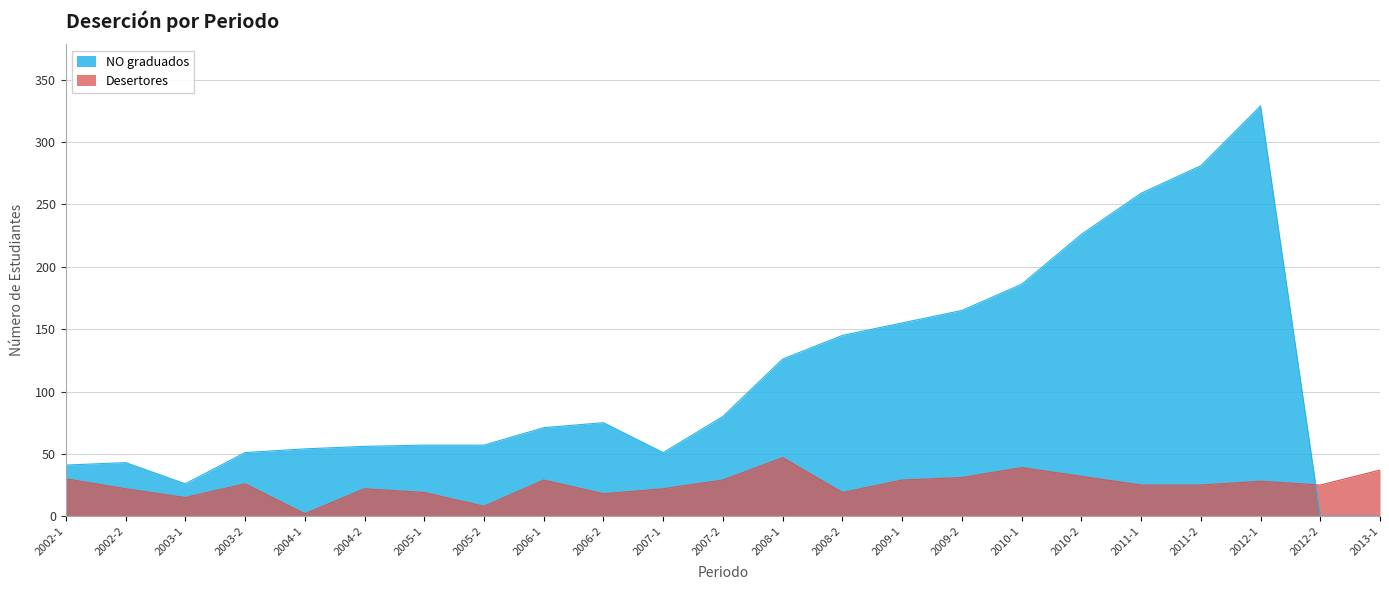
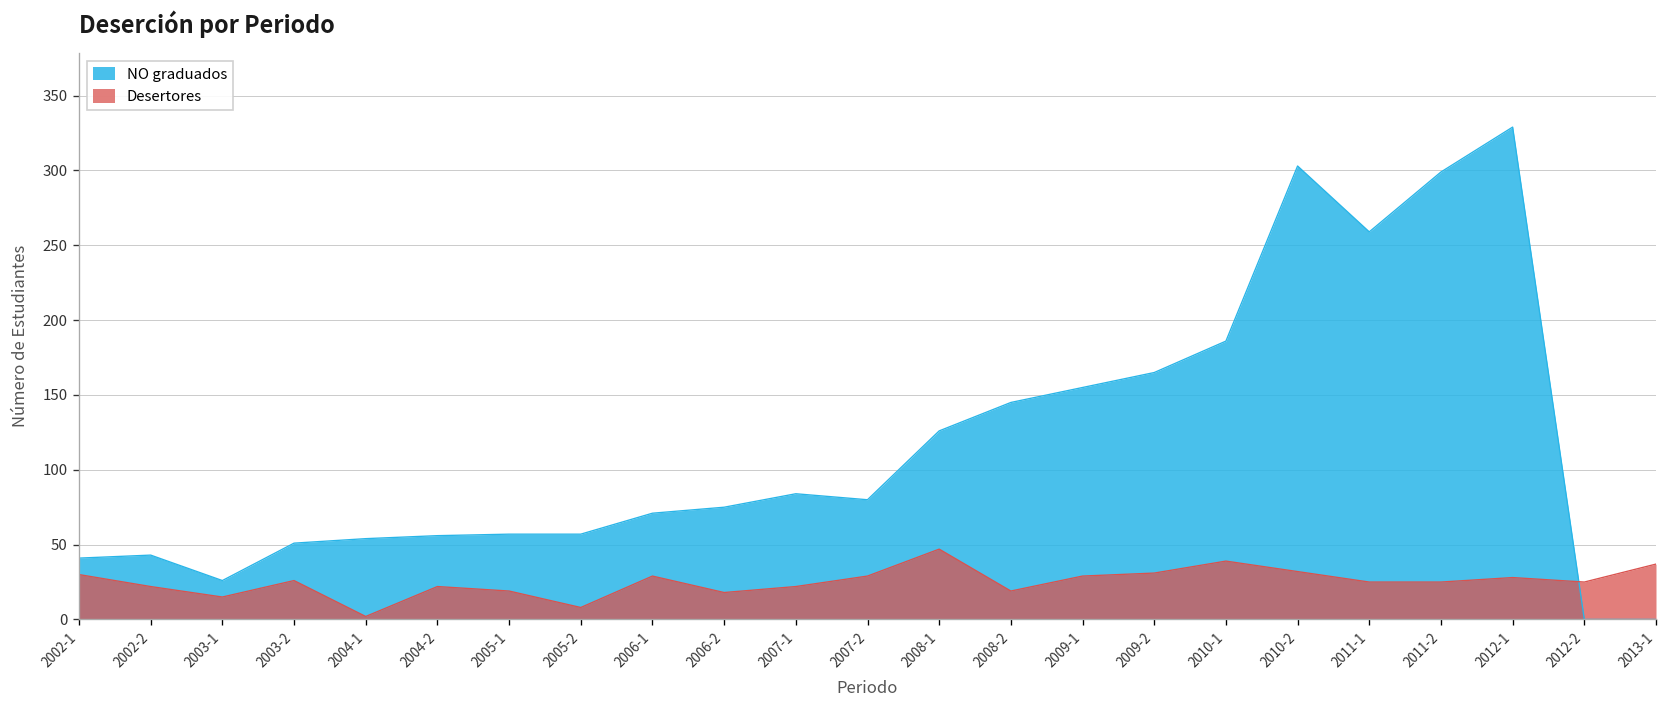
  {
    "NO graduados": {
      "2002-1": 41,
      "2002-2": 43,
      "2003-1": 26,
      "2003-2": 51,
      "2004-1": 54,
      "2004-2": 56,
      "2005-1": 57,
      "2005-2": 57,
      "2006-1": 71,
      "2006-2": 75,
-     "2007-1": 51,
+     "2007-1": 84,
      "2007-2": 80,
      "2008-1": 126,
      "2008-2": 145,
      "2009-1": 155,
      "2009-2": 165,
      "2010-1": 186,
-     "2010-2": 226,
+     "2010-2": 303,
      "2011-1": 259,
-     "2011-2": 281,
+     "2011-2": 299,
      "2012-1": 329,
      "2012-2": 0,
      "2013-1": 0
    },
    "Desertores": {
      "2002-1": 30,
      "2002-2": 22,
      "2003-1": 15,
      "2003-2": 26,
      "2004-1": 2,
      "2004-2": 22,
      "2005-1": 19,
      "2005-2": 8,
      "2006-1": 29,
      "2006-2": 18,
      "2007-1": 22,
      "2007-2": 29,
      "2008-1": 47,
      "2008-2": 19,
      "2009-1": 29,
      "2009-2": 31,
      "2010-1": 39,
      "2010-2": 32,
      "2011-1": 25,
      "2011-2": 25,
      "2012-1": 28,
      "2012-2": 25,
      "2013-1": 37
    }
  }
